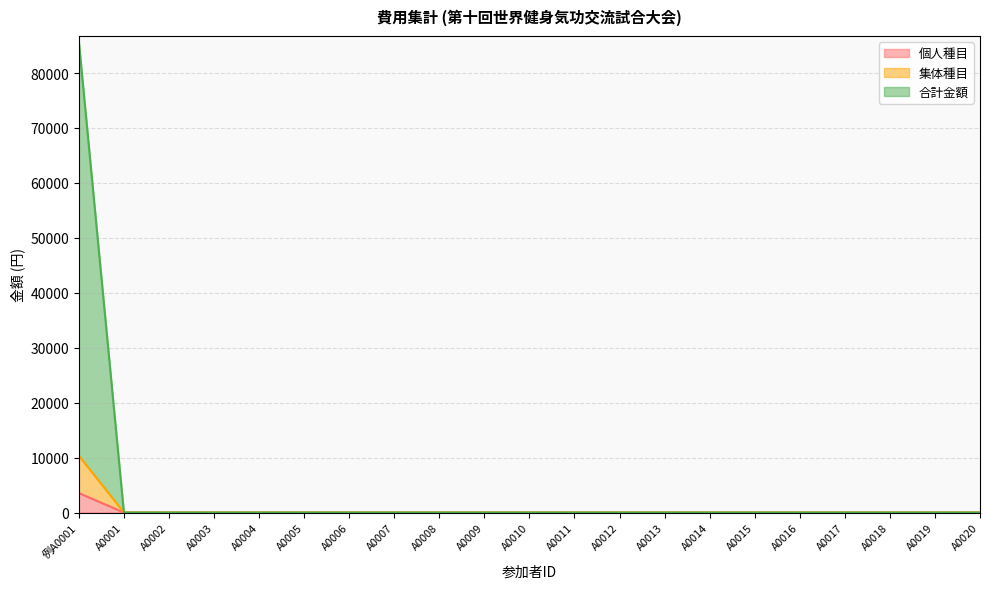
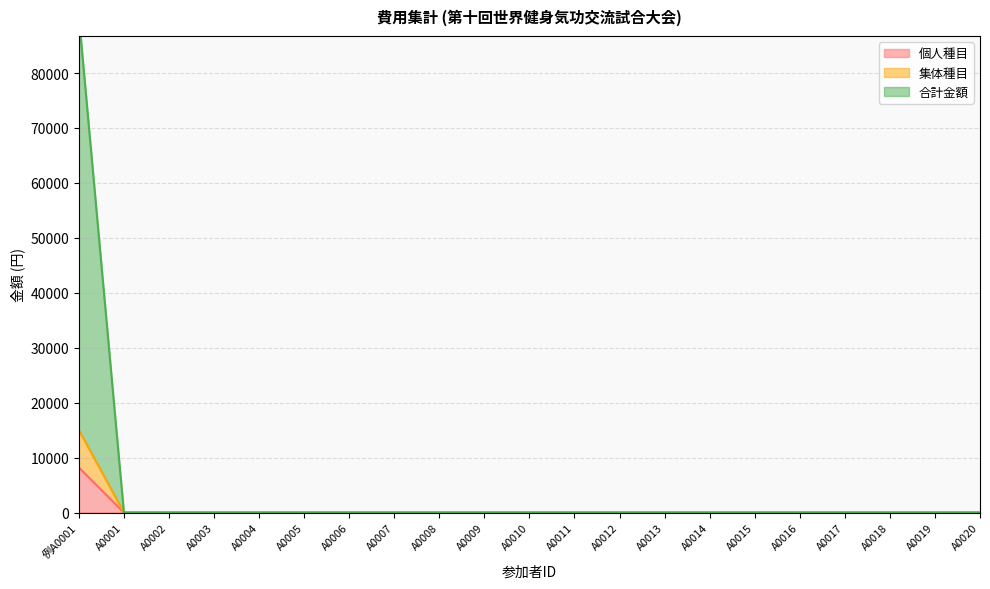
  {
    "個人種目": {
-     "例A0001": 4000
+     "例A0001": 8000
    },
    "集体種目": {
      "例A0001": 7000
    }
  }
